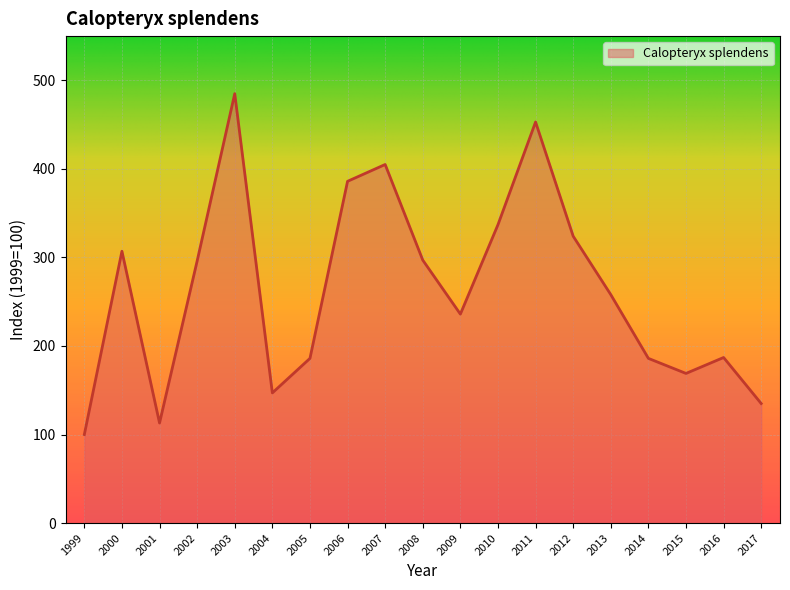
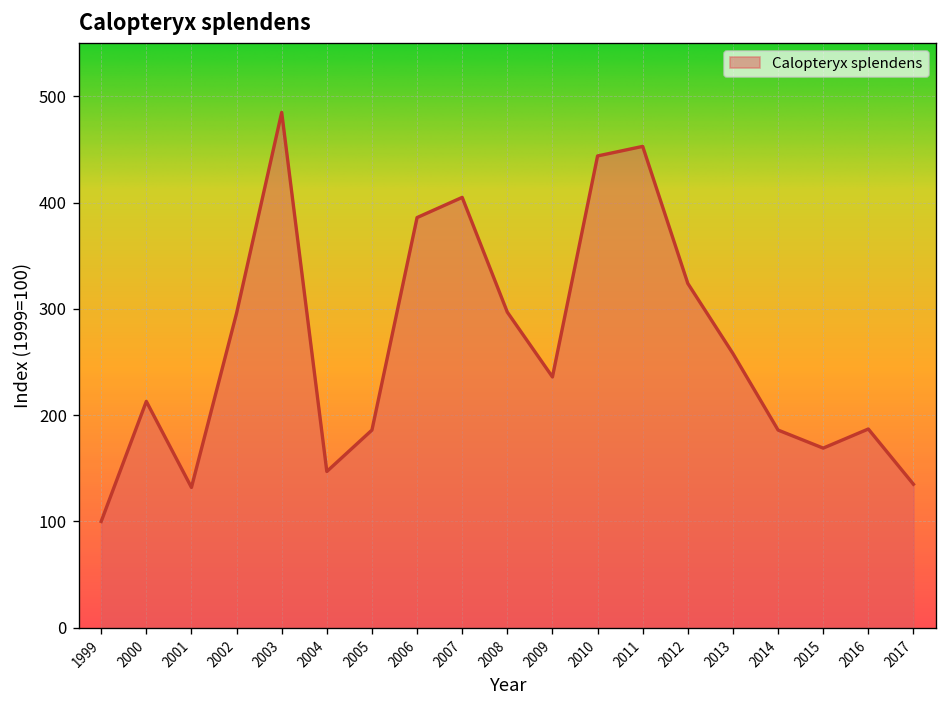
  {
    "1999": 100,
-   "2000": 310,
-   "2001": 110,
+   "2000": 210,
+   "2001": 130,
    "2002": 300,
    "2003": 490,
    "2004": 150,
    "2005": 190,
    "2006": 390,
    "2007": 410,
    "2008": 300,
    "2009": 240,
-   "2010": 340,
+   "2010": 440,
    "2011": 450,
    "2012": 320,
    "2013": 260,
    "2014": 190,
    "2015": 170,
    "2016": 190,
    "2017": 140
  }
